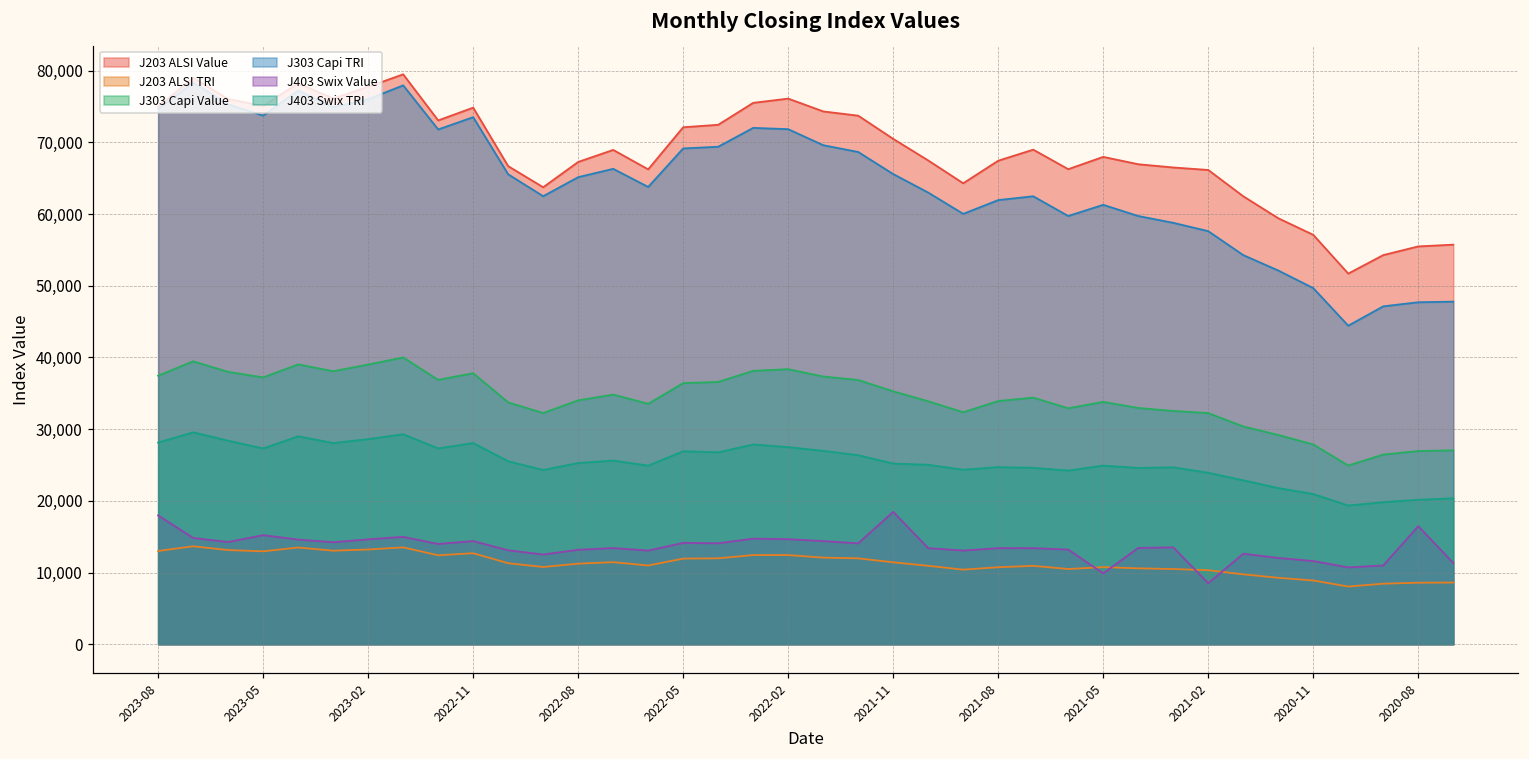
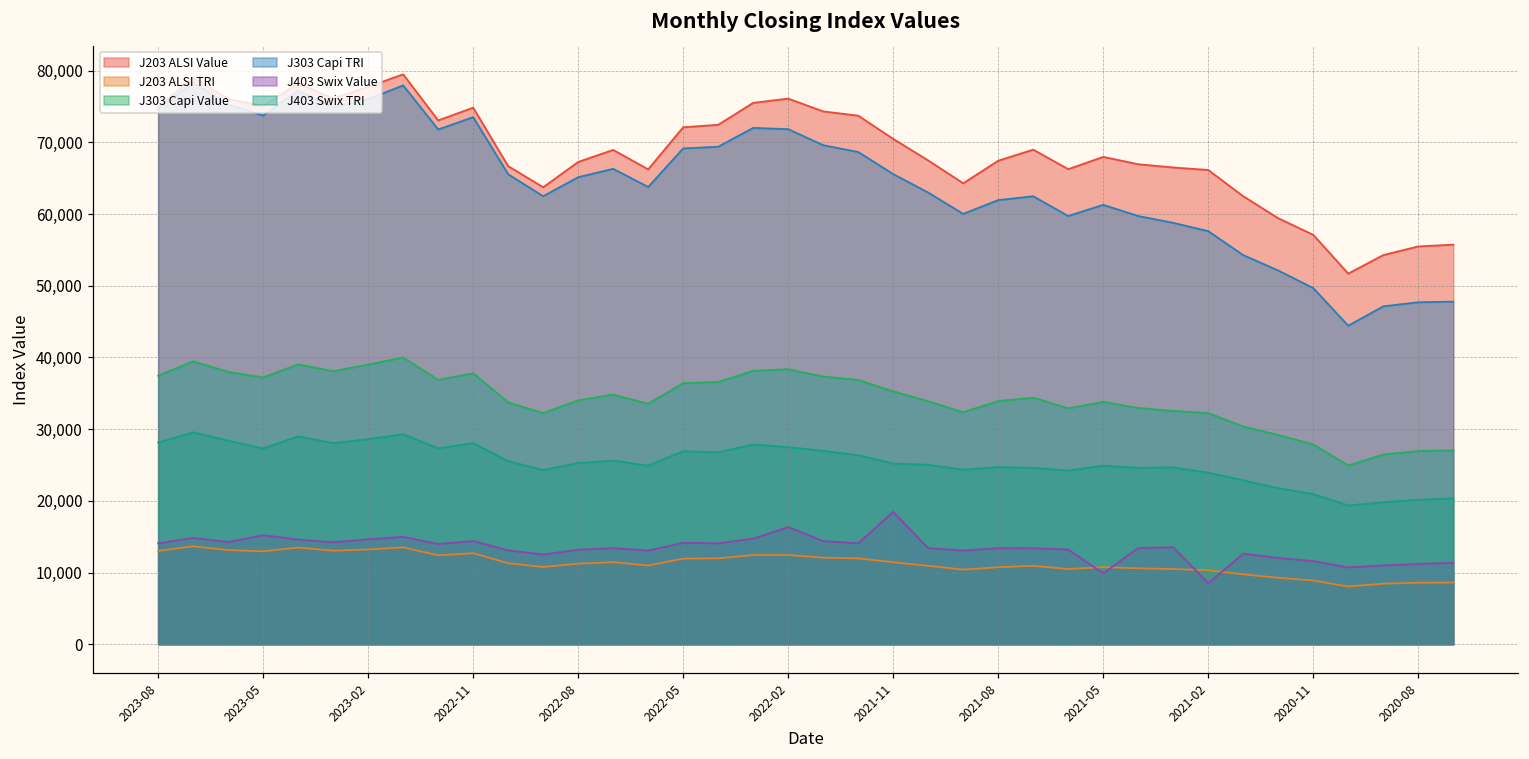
  {
    "J403 Swix Value": {
-     "2023-08": "18,000",
+     "2023-08": "14,000",
      "2023-05": "15,000",
      "2023-02": "15,000",
      "2022-11": "14,000",
      "2022-08": "13,000",
      "2022-05": "14,000",
-     "2022-02": "15,000",
+     "2022-02": "16,000",
      "2021-11": "18,000",
      "2021-08": "13,000",
      "2021-05": "10,000",
      "2021-02": "9,000",
      "2020-11": "12,000",
-     "2020-08": "16,000"
+     "2020-08": "11,000"
    }
  }
